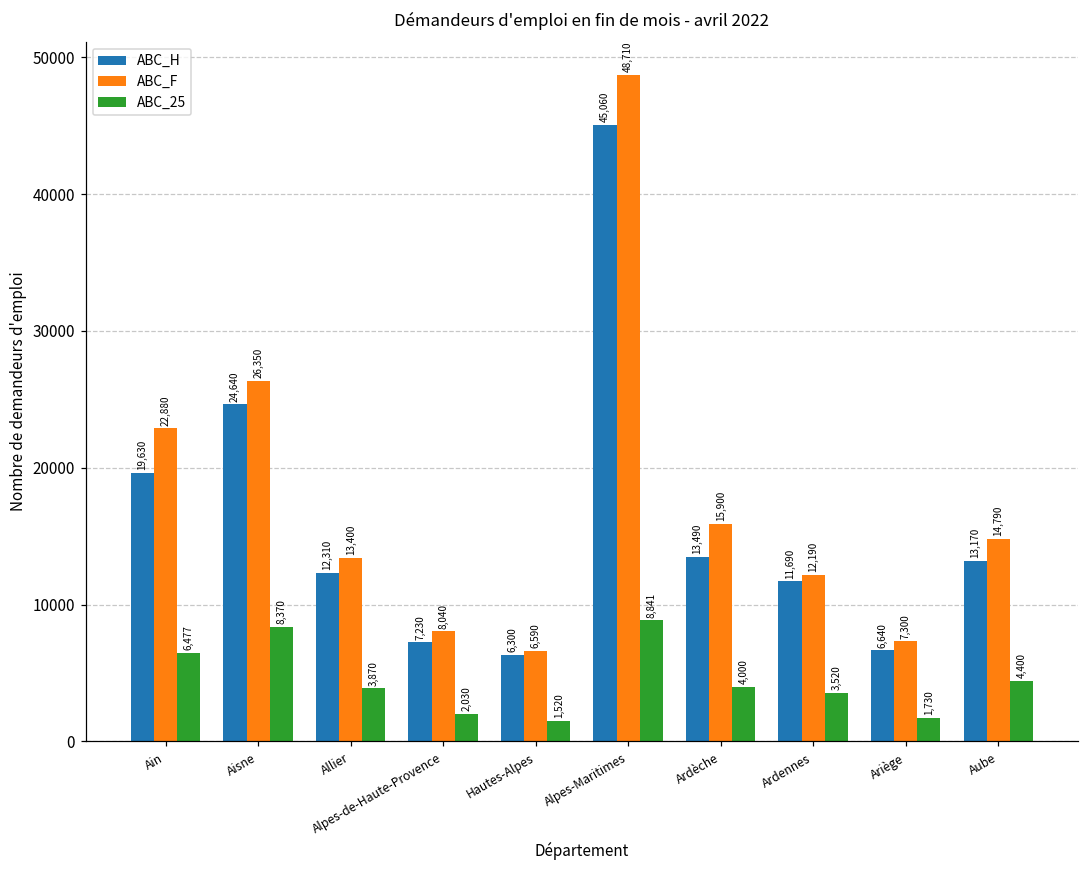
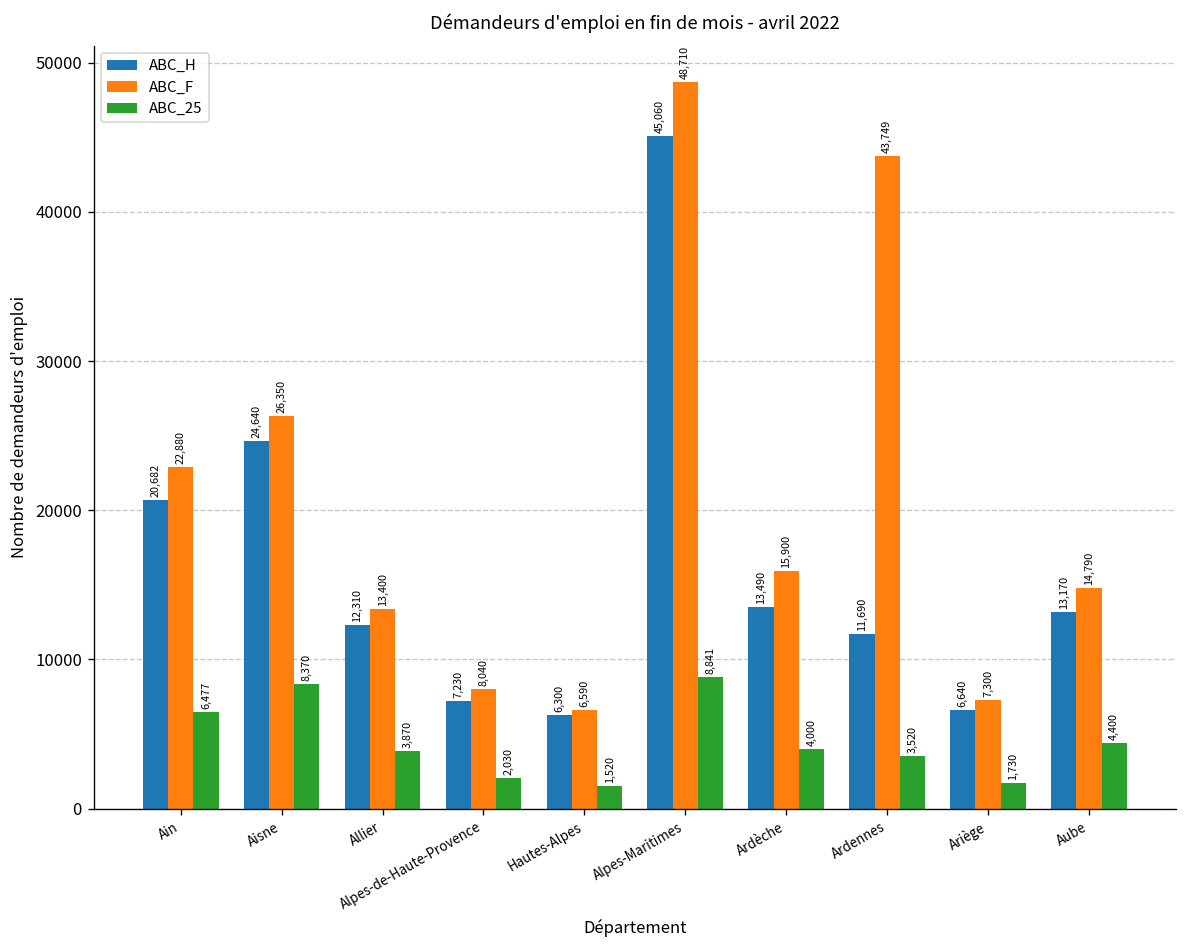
  {
    "ABC_H": {
-     "Ain": "19,630",
+     "Ain": "20,682",
      "Aisne": "24,640",
      "Allier": "12,310",
      "Alpes-de-Haute-Provence": "7,230",
      "Hautes-Alpes": "6,300",
      "Alpes-Maritimes": "45,060",
      "Ardèche": "13,490",
      "Ardennes": "11,690",
      "Ariège": "6,640",
      "Aube": "13,170"
    },
    "ABC_F": {
      "Ain": "22,880",
      "Aisne": "26,350",
      "Allier": "13,400",
      "Alpes-de-Haute-Provence": "8,040",
      "Hautes-Alpes": "6,590",
      "Alpes-Maritimes": "48,710",
      "Ardèche": "15,900",
-     "Ardennes": "12,190",
+     "Ardennes": "43,749",
      "Ariège": "7,300",
      "Aube": "14,790"
    },
    "ABC_25": {
      "Ain": "6,477",
      "Aisne": "8,370",
      "Allier": "3,870",
      "Alpes-de-Haute-Provence": "2,030",
      "Hautes-Alpes": "1,520",
      "Alpes-Maritimes": "8,841",
      "Ardèche": "4,000",
      "Ardennes": "3,520",
      "Ariège": "1,730",
      "Aube": "4,400"
    }
  }
